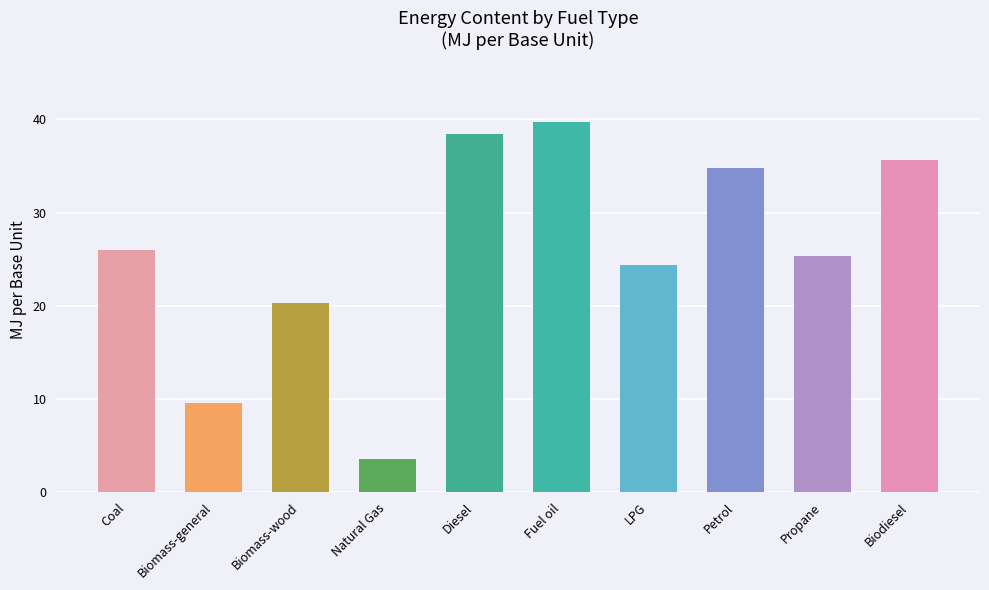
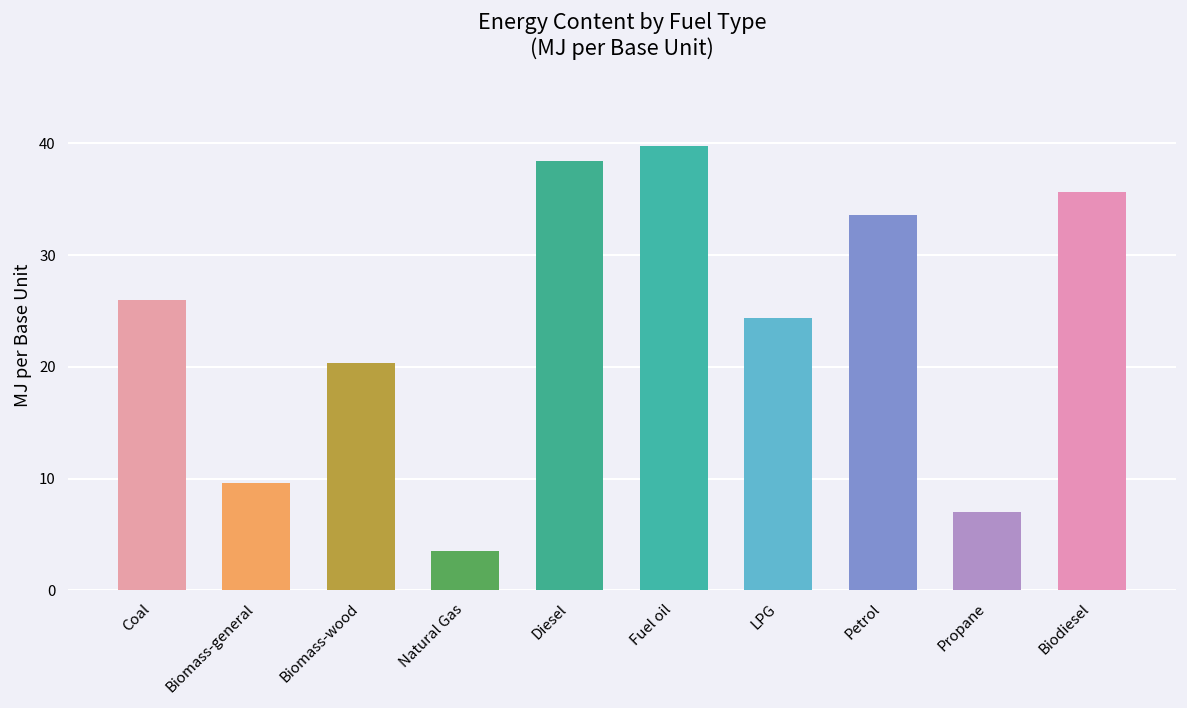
  {
    "Coal": 26,
    "Biomass-general": 10,
    "Biomass-wood": 20,
    "Natural Gas": 4,
    "Diesel": 38,
    "Fuel oil": 40,
    "LPG": 24,
-   "Petrol": 35,
-   "Propane": 25,
+   "Petrol": 34,
+   "Propane": 7,
    "Biodiesel": 36
  }
